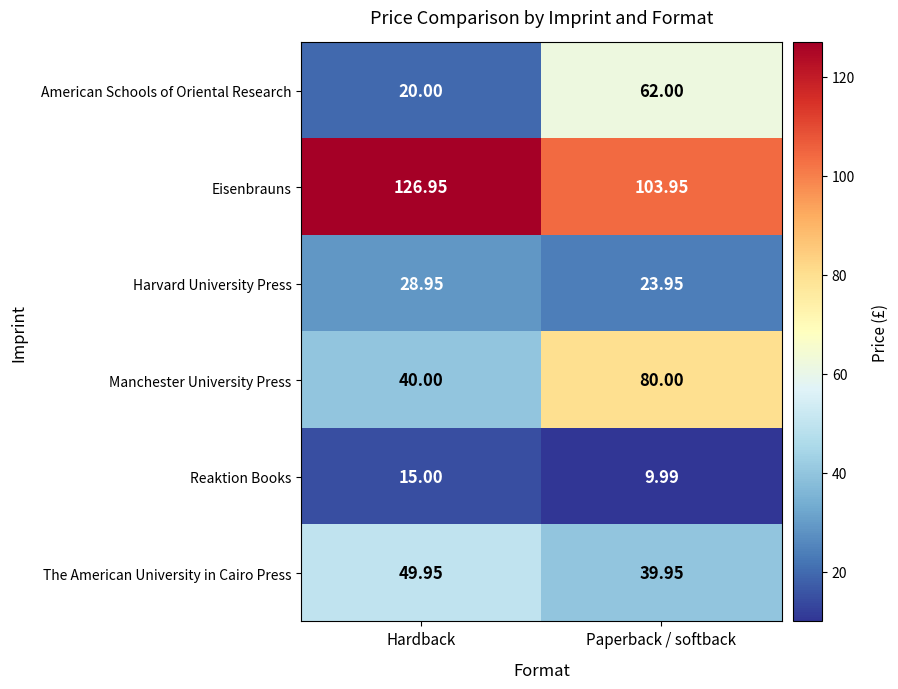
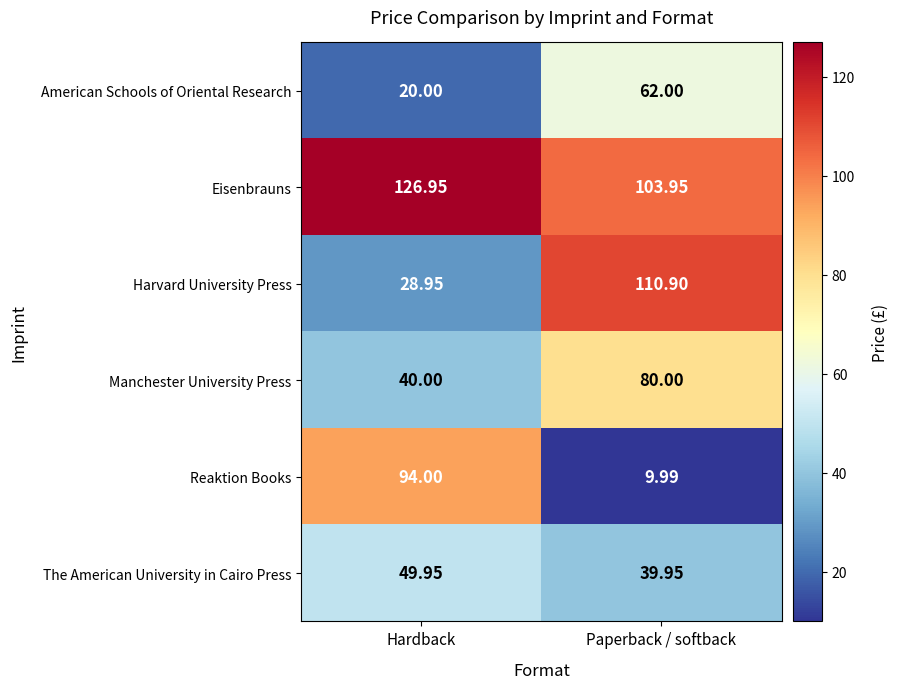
  {
    "American Schools of Oriental Research": {
      "Hardback": 20.00,
      "Paperback / softback": 62.00
    },
    "Eisenbrauns": {
      "Hardback": 126.95,
      "Paperback / softback": 103.95
    },
    "Harvard University Press": {
      "Hardback": 28.95,
-     "Paperback / softback": 23.95
+     "Paperback / softback": 110.90
    },
    "Manchester University Press": {
      "Hardback": 40.00,
      "Paperback / softback": 80.00
    },
    "Reaktion Books": {
-     "Hardback": 15.00,
+     "Hardback": 94.00,
      "Paperback / softback": 9.99
    },
    "The American University in Cairo Press": {
      "Hardback": 49.95,
      "Paperback / softback": 39.95
    }
  }
